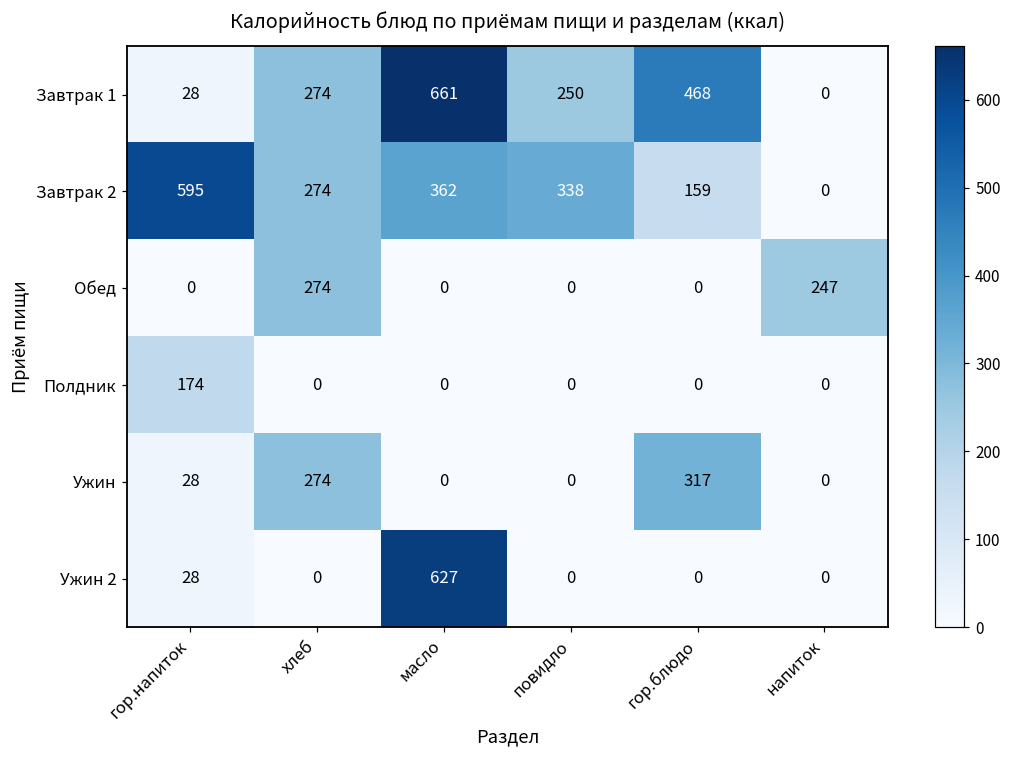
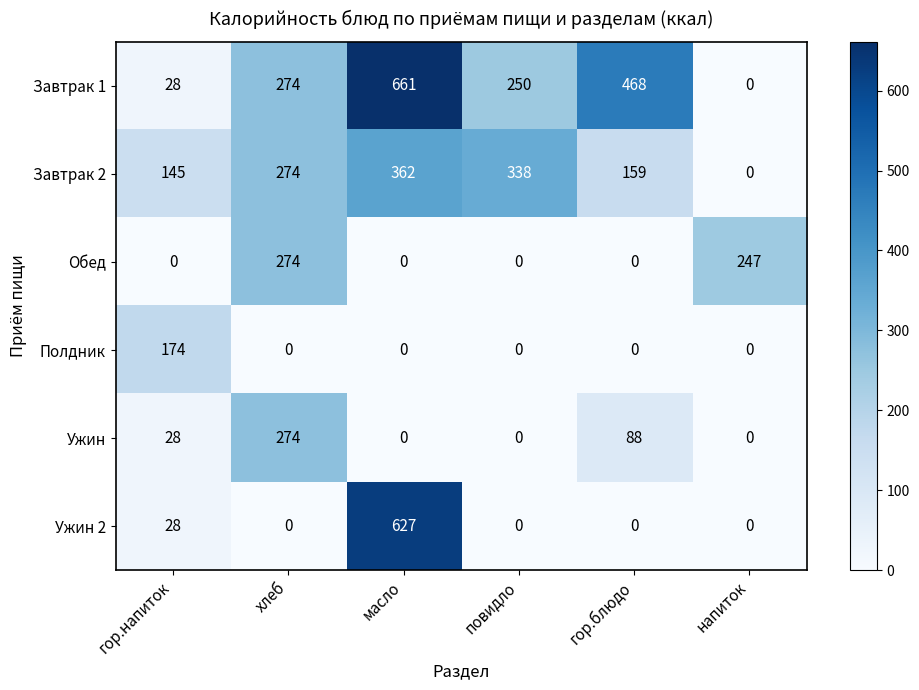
  {
    "Завтрак 1": {
      "гор.напиток": 28,
      "хлеб": 274,
      "масло": 661,
      "повидло": 250,
      "гор.блюдо": 468,
      "напиток": 0
    },
    "Завтрак 2": {
-     "гор.напиток": 595,
+     "гор.напиток": 145,
      "хлеб": 274,
      "масло": 362,
      "повидло": 338,
      "гор.блюдо": 159,
      "напиток": 0
    },
    "Обед": {
      "гор.напиток": 0,
      "хлеб": 274,
      "масло": 0,
      "повидло": 0,
      "гор.блюдо": 0,
      "напиток": 247
    },
    "Полдник": {
      "гор.напиток": 174,
      "хлеб": 0,
      "масло": 0,
      "повидло": 0,
      "гор.блюдо": 0,
      "напиток": 0
    },
    "Ужин": {
      "гор.напиток": 28,
      "хлеб": 274,
      "масло": 0,
      "повидло": 0,
-     "гор.блюдо": 317,
+     "гор.блюдо": 88,
      "напиток": 0
    },
    "Ужин 2": {
      "гор.напиток": 28,
      "хлеб": 0,
      "масло": 627,
      "повидло": 0,
      "гор.блюдо": 0,
      "напиток": 0
    }
  }
